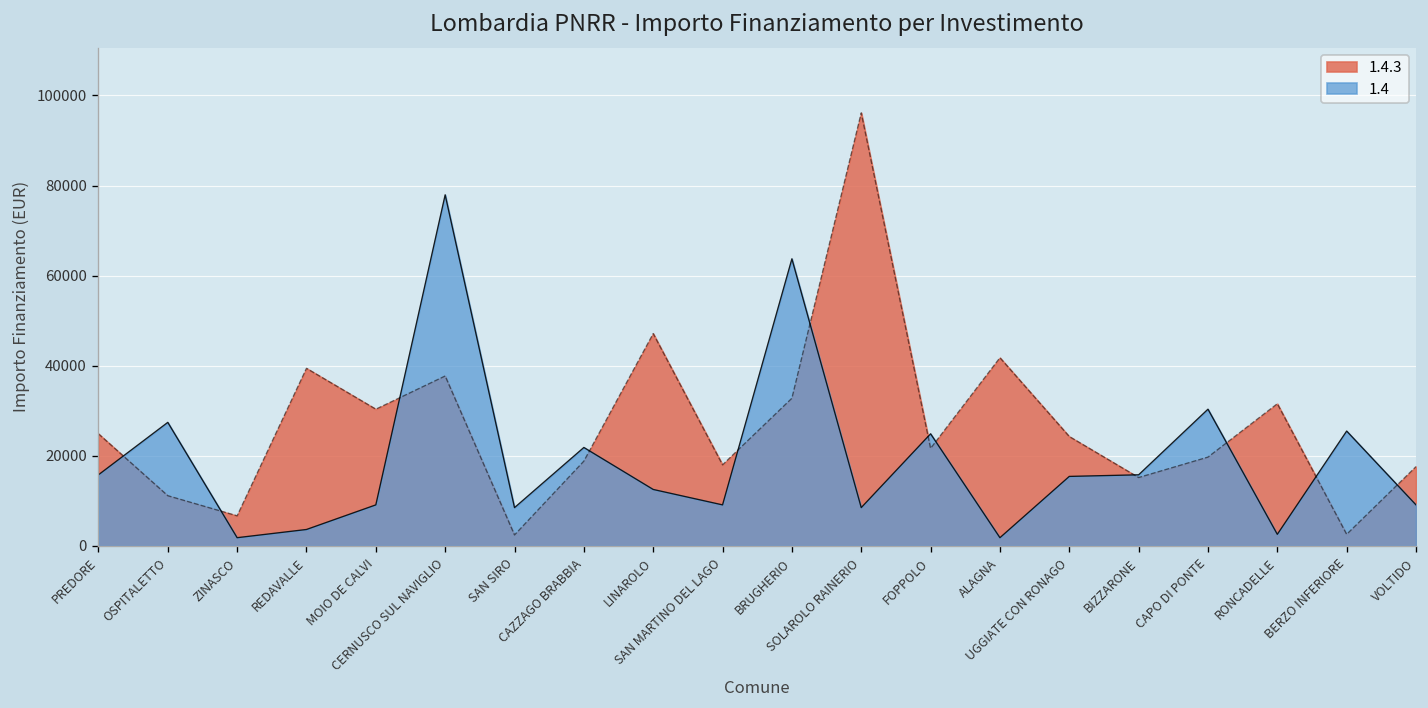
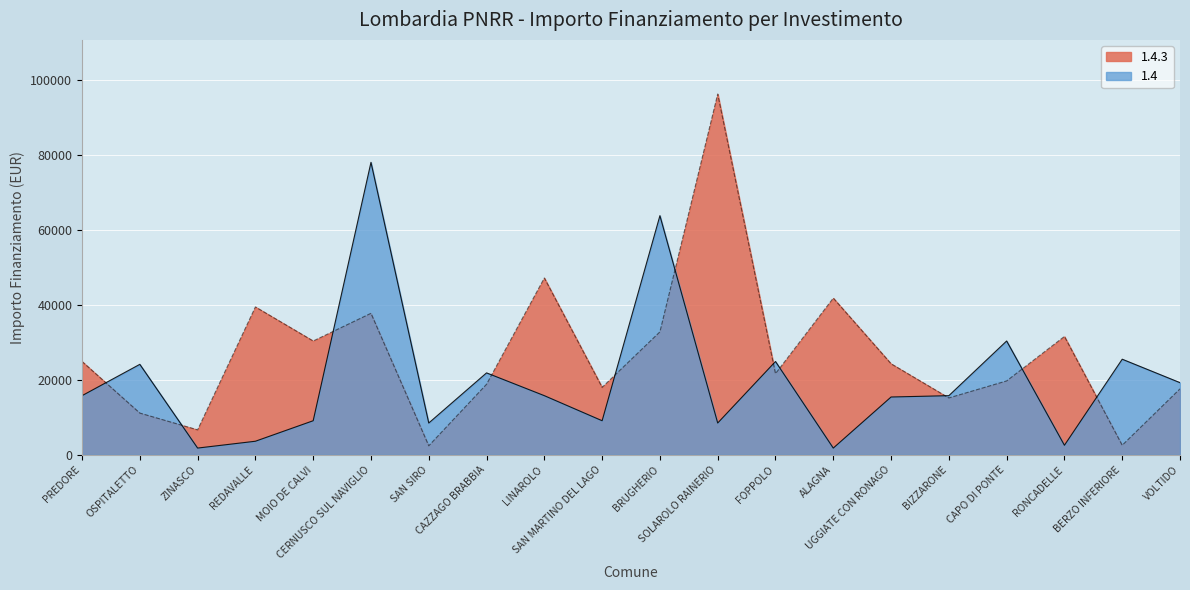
  {
    "1.4.3": {
      "PREDORE": 25000,
      "OSPITALETTO": 11000,
      "ZINASCO": 7000,
      "REDAVALLE": 39000,
      "MOIO DE CALVI": 30000,
      "CERNUSCO SUL NAVIGLIO": 38000,
      "SAN SIRO": 2000,
      "CAZZAGO BRABBIA": 19000,
      "LINAROLO": 47000,
      "SAN MARTINO DEL LAGO": 18000,
      "BRUGHERIO": 33000,
      "SOLAROLO RAINERIO": 96000,
      "FOPPOLO": 22000,
      "ALAGNA": 42000,
      "UGGIATE CON RONAGO": 24000,
      "CAPO DI PONTE": 20000,
      "RONCADELLE": 32000,
      "BERZO INFERIORE": 3000,
      "VOLTIDO": 18000
    },
    "1.4": {
      "PREDORE": 16000,
-     "OSPITALETTO": 27000,
+     "OSPITALETTO": 24000,
      "ZINASCO": 2000,
      "REDAVALLE": 4000,
      "MOIO DE CALVI": 9000,
      "CERNUSCO SUL NAVIGLIO": 78000,
      "SAN SIRO": 8000,
      "CAZZAGO BRABBIA": 22000,
-     "LINAROLO": 13000,
+     "LINAROLO": 16000,
      "SAN MARTINO DEL LAGO": 9000,
      "BRUGHERIO": 64000,
      "SOLAROLO RAINERIO": 8000,
      "FOPPOLO": 25000,
      "ALAGNA": 2000,
      "UGGIATE CON RONAGO": 15000,
      "CAPO DI PONTE": 30000,
      "RONCADELLE": 3000,
      "BERZO INFERIORE": 25000,
-     "VOLTIDO": 9000
+     "VOLTIDO": 19000
    }
  }
